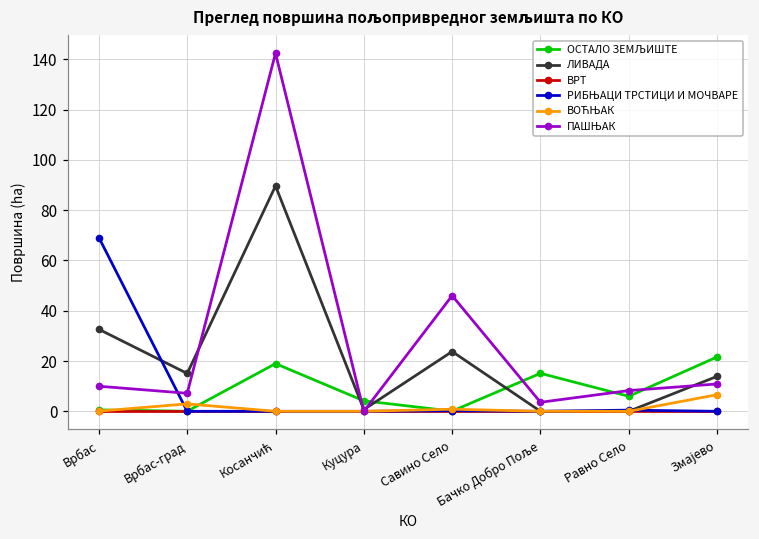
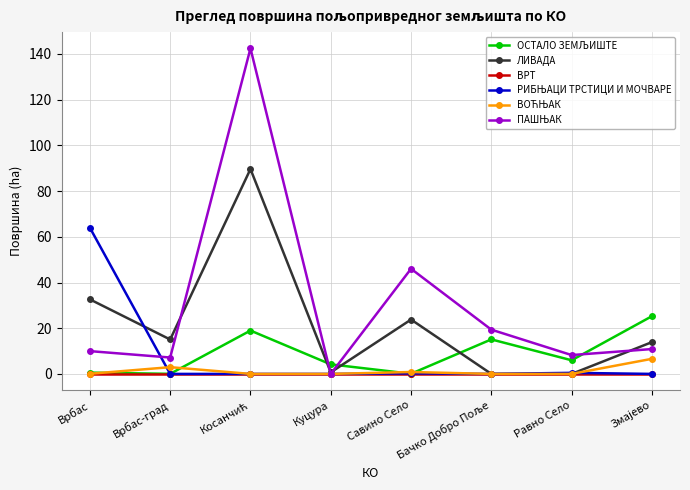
  {
    "ОСТАЛО ЗЕМЉИШТЕ": {
      "Косанчић": 19,
      "Куцура": 4,
      "Бачко Добро Поље": 15,
      "Равно Село": 6,
-     "Змајево": 22
+     "Змајево": 25
    },
    "ЛИВАДА": {
      "Врбас": 33,
      "Врбас-град": 15,
      "Косанчић": 90,
      "Савино Село": 24,
      "Змајево": 14
    },
    "РИБЊАЦИ ТРСТИЦИ И МОЧВАРЕ": {
-     "Врбас": 69
+     "Врбас": 64
    },
    "ВОЋЊАК": {
      "Врбас-град": 3,
      "Змајево": 7
    },
    "ПАШЊАК": {
      "Врбас": 10,
      "Врбас-град": 7,
      "Косанчић": 142,
      "Савино Село": 46,
-     "Бачко Добро Поље": 4,
+     "Бачко Добро Поље": 19,
      "Равно Село": 8,
      "Змајево": 11
    }
  }
